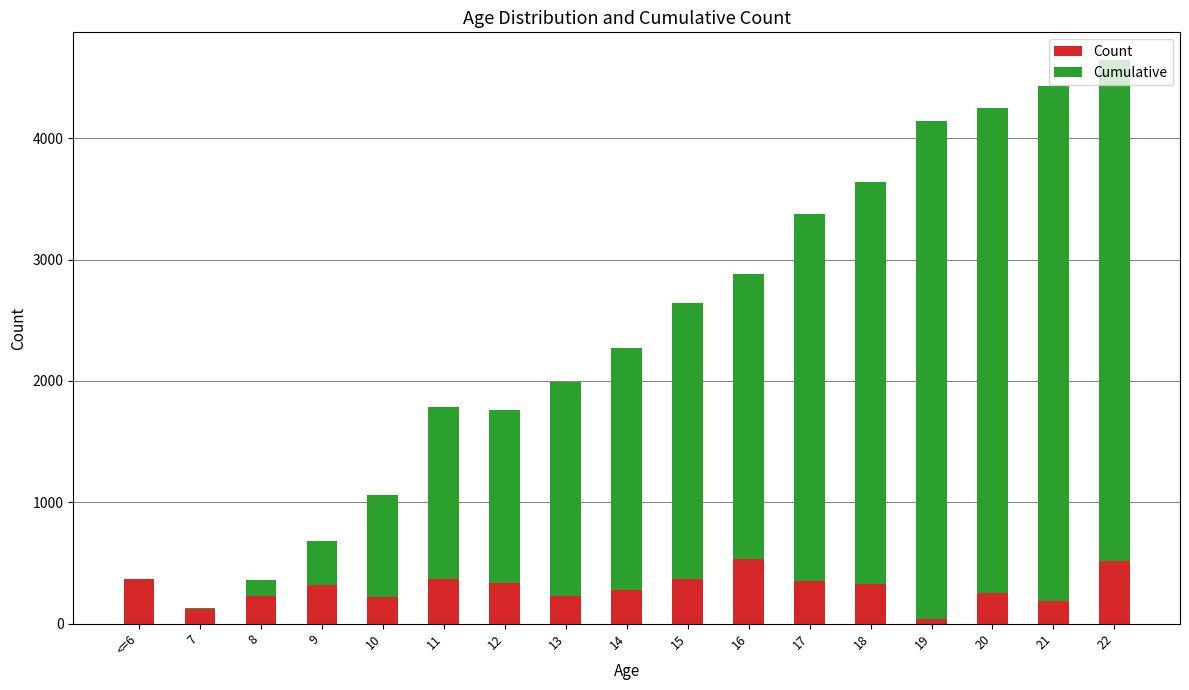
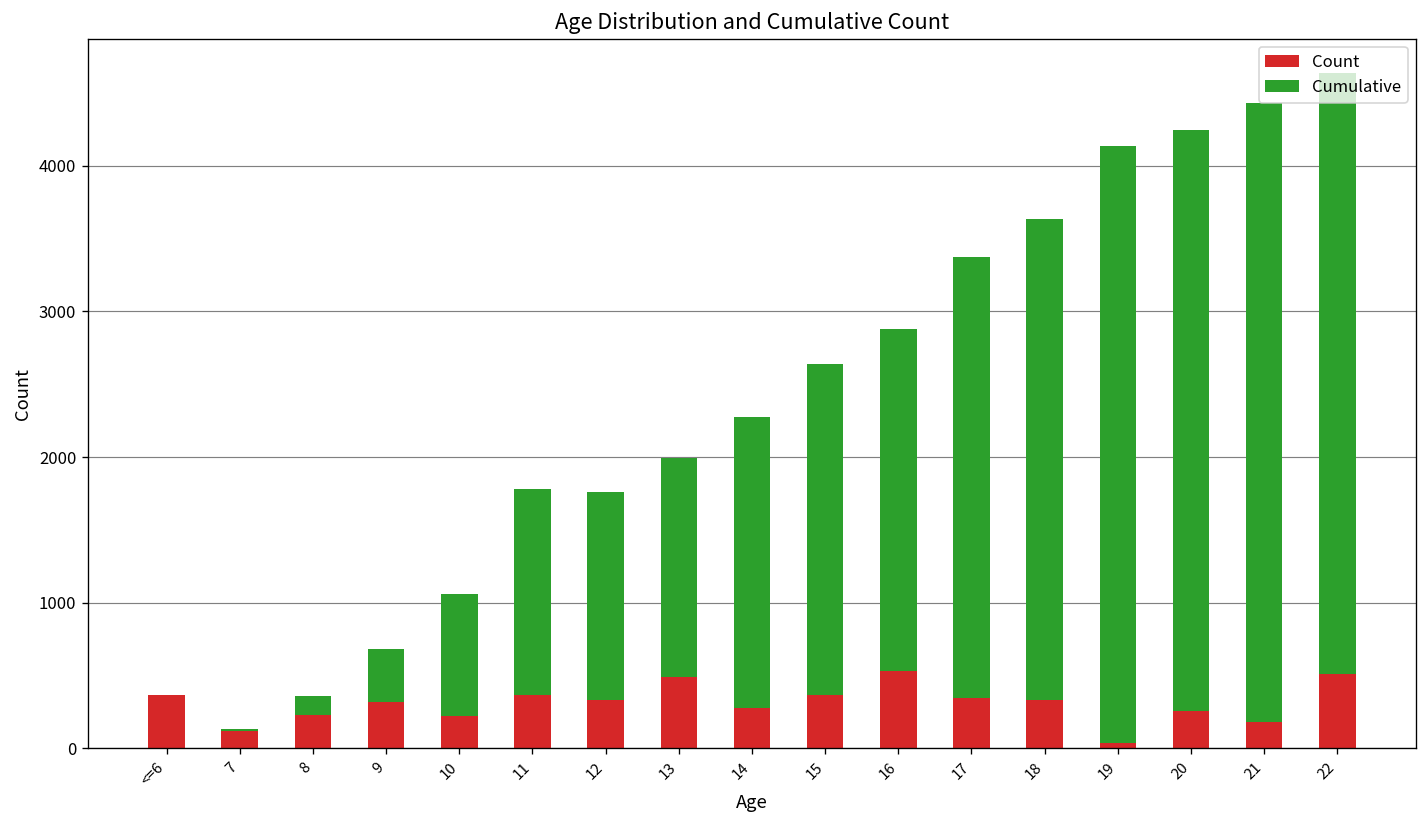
  {
    "Count": {
      "<=6": 370,
      "7": 120,
-     "13": 230
+     "13": 490
    },
    "Cumulative": {
      "7": 130,
      "8": 360,
      "9": 680,
      "10": 1060,
      "11": 1780,
      "12": 1760,
      "13": 1990,
      "14": 2270,
      "15": 2640,
      "16": 2880,
      "17": 3370,
      "18": 3640,
      "19": 4140,
      "20": 4250,
      "21": 4430
    }
  }
